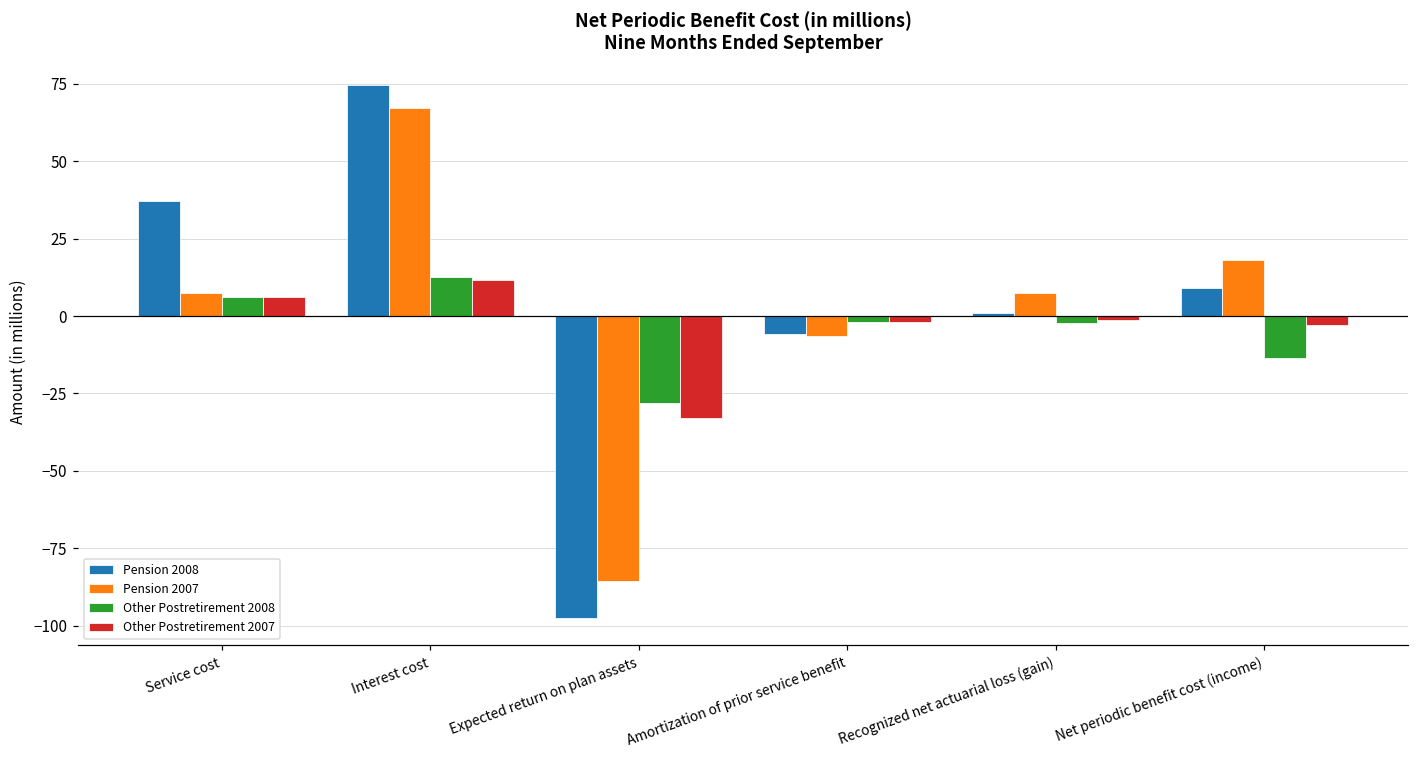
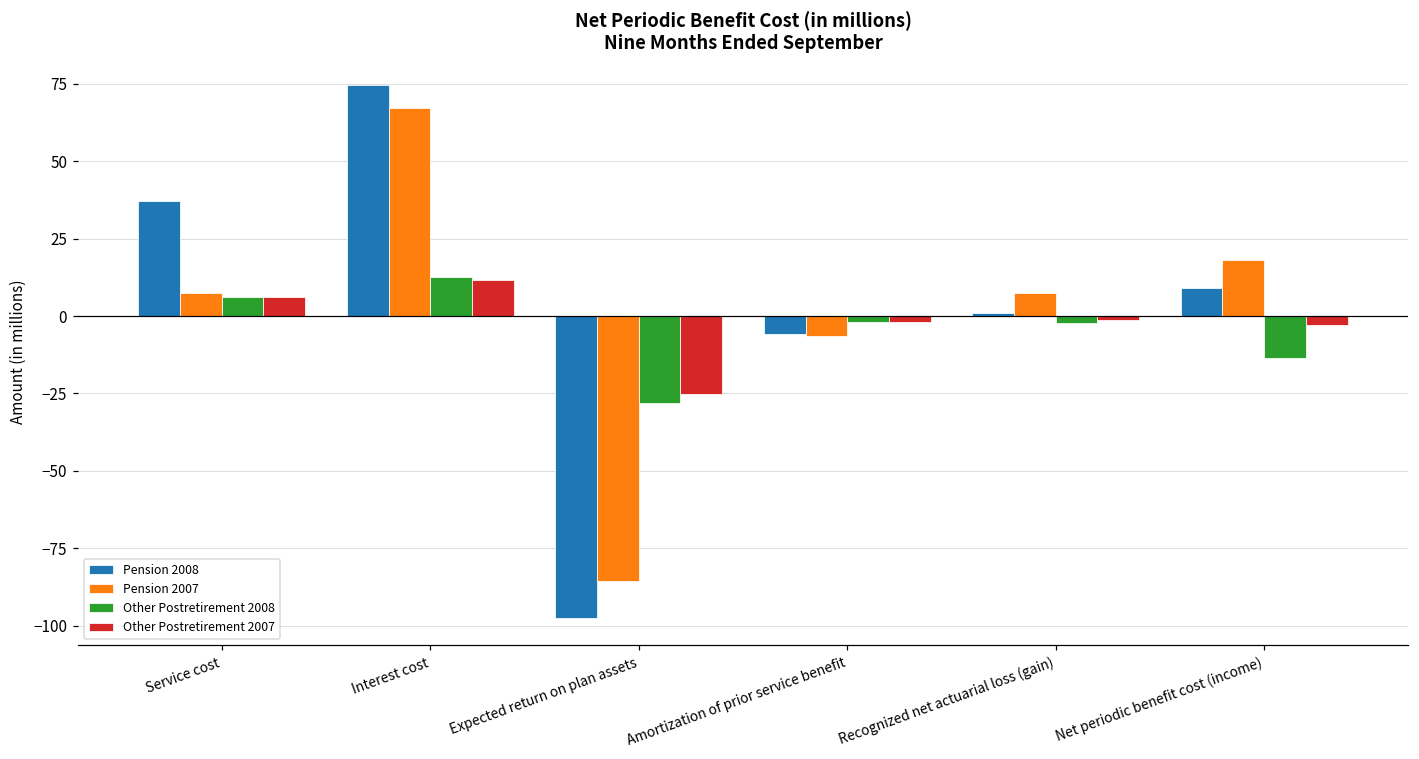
  {
    "Pension 2008": {
      "Service cost": 37,
      "Interest cost": 75,
      "Expected return on plan assets": -98,
      "Amortization of prior service benefit": -6,
      "Recognized net actuarial loss (gain)": 1,
      "Net periodic benefit cost (income)": 9
    },
    "Pension 2007": {
      "Service cost": 7,
      "Interest cost": 67,
      "Expected return on plan assets": -86,
      "Amortization of prior service benefit": -6,
      "Recognized net actuarial loss (gain)": 8,
      "Net periodic benefit cost (income)": 18
    },
    "Other Postretirement 2008": {
      "Service cost": 6,
      "Interest cost": 13,
      "Expected return on plan assets": -28,
      "Amortization of prior service benefit": -2,
      "Recognized net actuarial loss (gain)": -2,
      "Net periodic benefit cost (income)": -14
    },
    "Other Postretirement 2007": {
      "Service cost": 6,
      "Interest cost": 12,
-     "Expected return on plan assets": -33,
+     "Expected return on plan assets": -25,
      "Amortization of prior service benefit": -2,
      "Recognized net actuarial loss (gain)": -1,
      "Net periodic benefit cost (income)": -3
    }
  }
